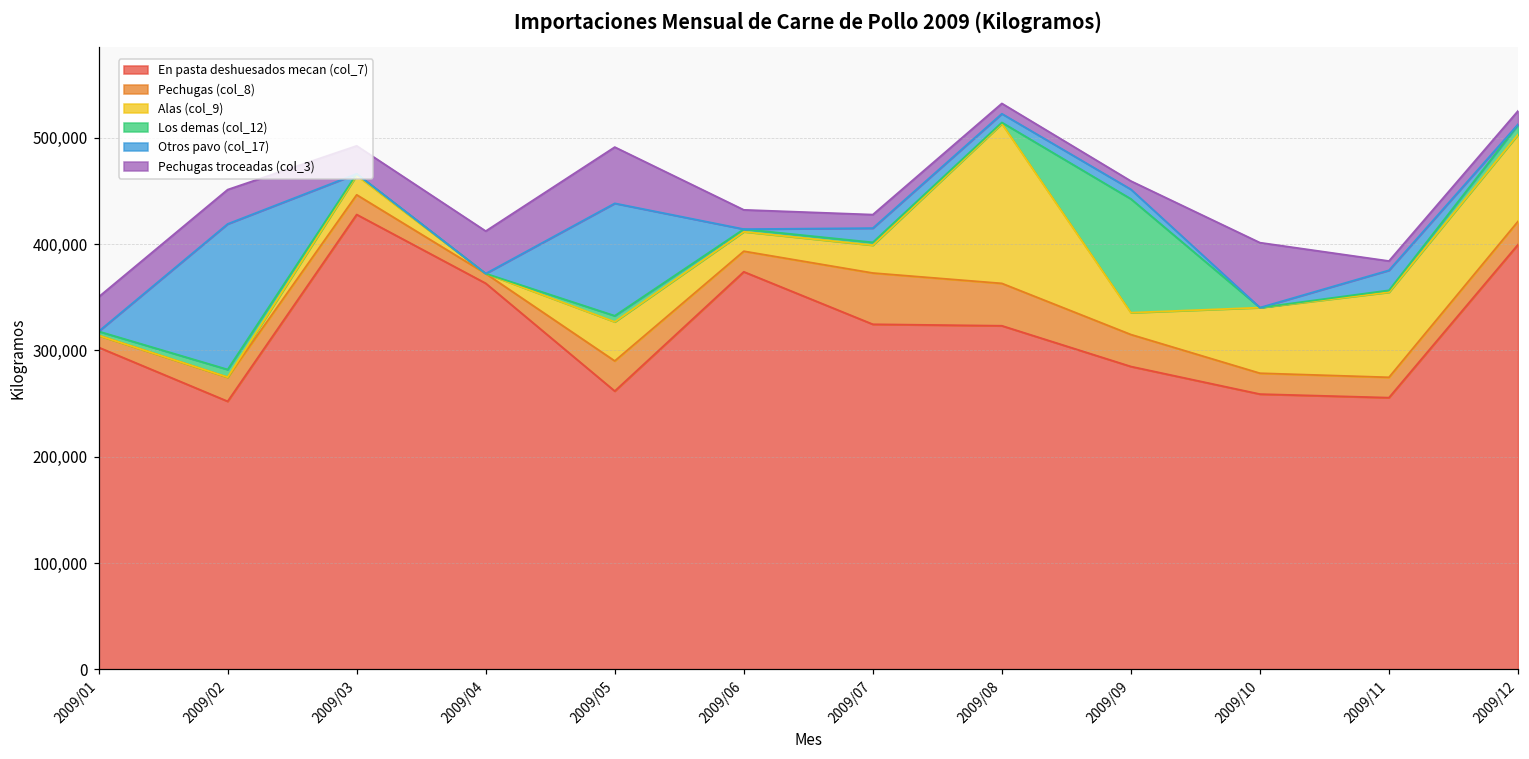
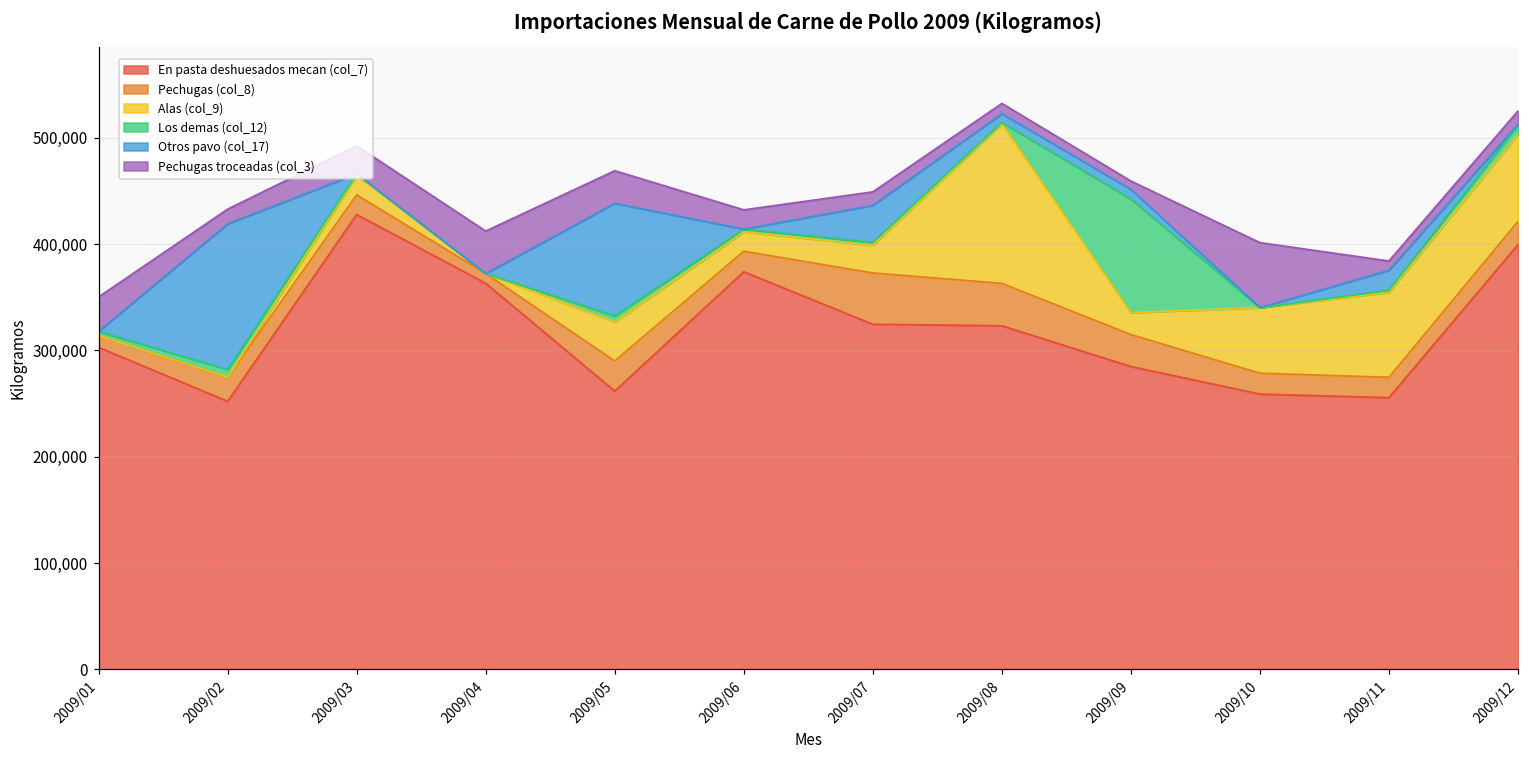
  {
    "Alas (col_9)": {
      "2009/05": "40,000",
      "2009/09": "20,000",
      "2009/12": "80,000"
    },
    "Los demas (col_12)": {
      "2009/02": "10,000",
      "2009/05": "10,000",
      "2009/09": "110,000"
    },
    "Otros pavo (col_17)": {
      "2009/02": "140,000",
      "2009/05": "110,000",
-     "2009/07": "10,000",
+     "2009/07": "30,000",
      "2009/08": "10,000",
      "2009/09": "10,000",
      "2009/11": "20,000"
    },
    "Pechugas troceadas (col_3)": {
      "2009/01": "30,000",
-     "2009/02": "30,000",
+     "2009/02": "10,000",
      "2009/04": "40,000",
-     "2009/05": "50,000",
+     "2009/05": "30,000",
      "2009/06": "20,000",
      "2009/07": "10,000",
      "2009/08": "10,000",
      "2009/09": "10,000",
      "2009/10": "60,000",
      "2009/11": "10,000",
      "2009/12": "10,000"
    }
  }
